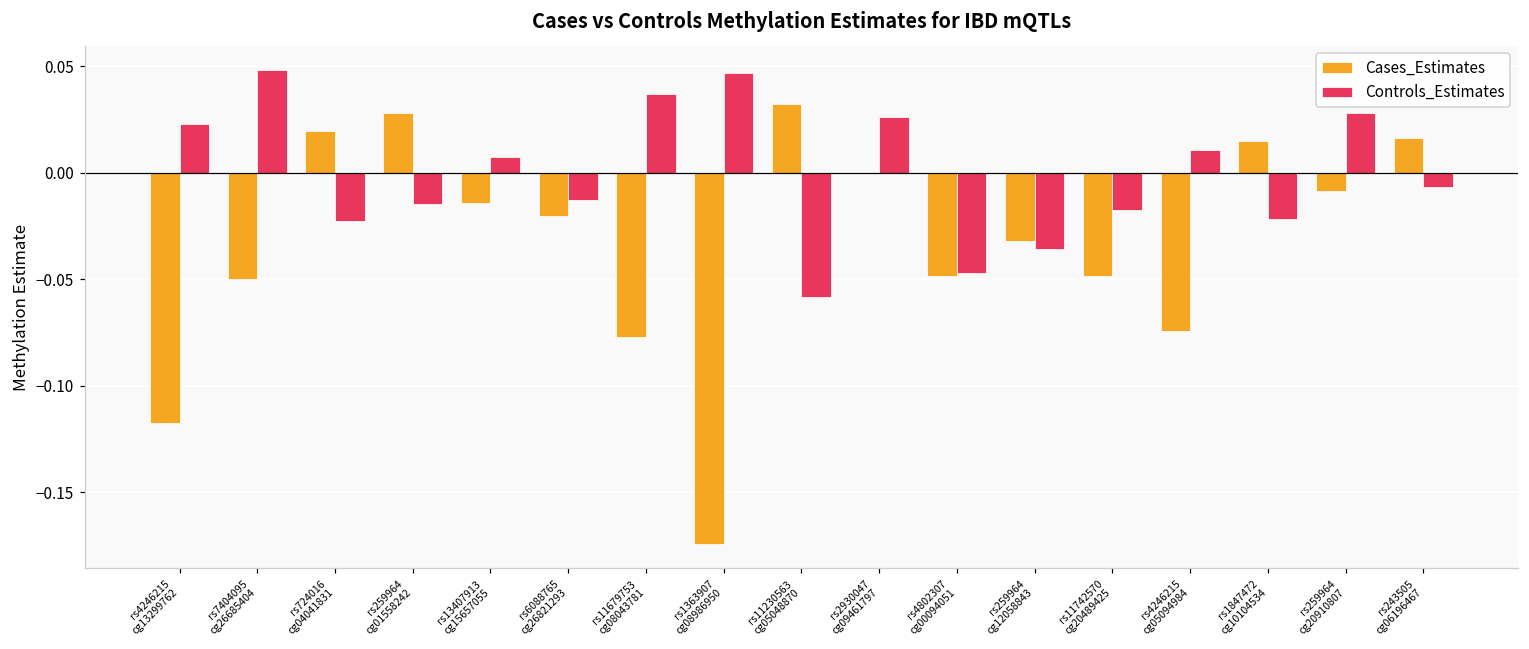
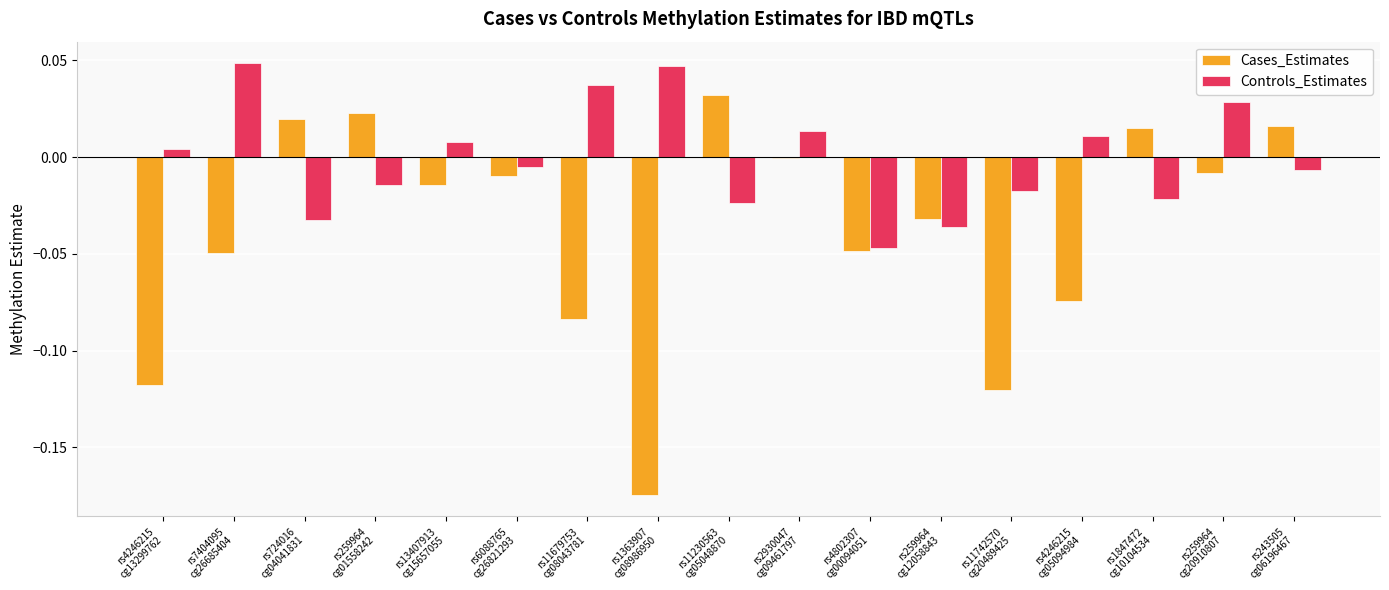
  {
    "Cases_Estimates": {
      "rs4246215 cg13299762": -0.118,
      "rs7404095 cg26685404": -0.050,
      "rs724016 cg04041831": 0.019,
-     "rs259964 cg01558242": 0.028,
+     "rs259964 cg01558242": 0.023,
      "rs13407913 cg15657055": -0.014,
-     "rs6088765 cg26821293": -0.020,
-     "rs11679753 cg08043781": -0.077,
+     "rs6088765 cg26821293": -0.010,
+     "rs11679753 cg08043781": -0.083,
      "rs1363907 cg08986950": -0.175,
      "rs11230563 cg05048870": 0.032,
      "rs4802307 cg00094051": -0.048,
      "rs259964 cg12058843": -0.032,
-     "rs11742570 cg20489425": -0.049,
+     "rs11742570 cg20489425": -0.120,
      "rs4246215 cg05094984": -0.074,
      "rs1847472 cg10104534": 0.015,
      "rs259964 cg20910807": -0.008,
      "rs243505 cg06196467": 0.016
    },
    "Controls_Estimates": {
-     "rs4246215 cg13299762": 0.023,
+     "rs4246215 cg13299762": 0.004,
      "rs7404095 cg26685404": 0.049,
-     "rs724016 cg04041831": -0.023,
+     "rs724016 cg04041831": -0.032,
      "rs259964 cg01558242": -0.015,
      "rs13407913 cg15657055": 0.008,
-     "rs6088765 cg26821293": -0.013,
+     "rs6088765 cg26821293": -0.005,
      "rs11679753 cg08043781": 0.037,
      "rs1363907 cg08986950": 0.047,
-     "rs11230563 cg05048870": -0.058,
-     "rs2930047 cg09461797": 0.026,
+     "rs11230563 cg05048870": -0.024,
+     "rs2930047 cg09461797": 0.013,
      "rs4802307 cg00094051": -0.047,
      "rs259964 cg12058843": -0.036,
      "rs11742570 cg20489425": -0.017,
      "rs4246215 cg05094984": 0.011,
      "rs1847472 cg10104534": -0.022,
      "rs259964 cg20910807": 0.028,
      "rs243505 cg06196467": -0.007
    }
  }
